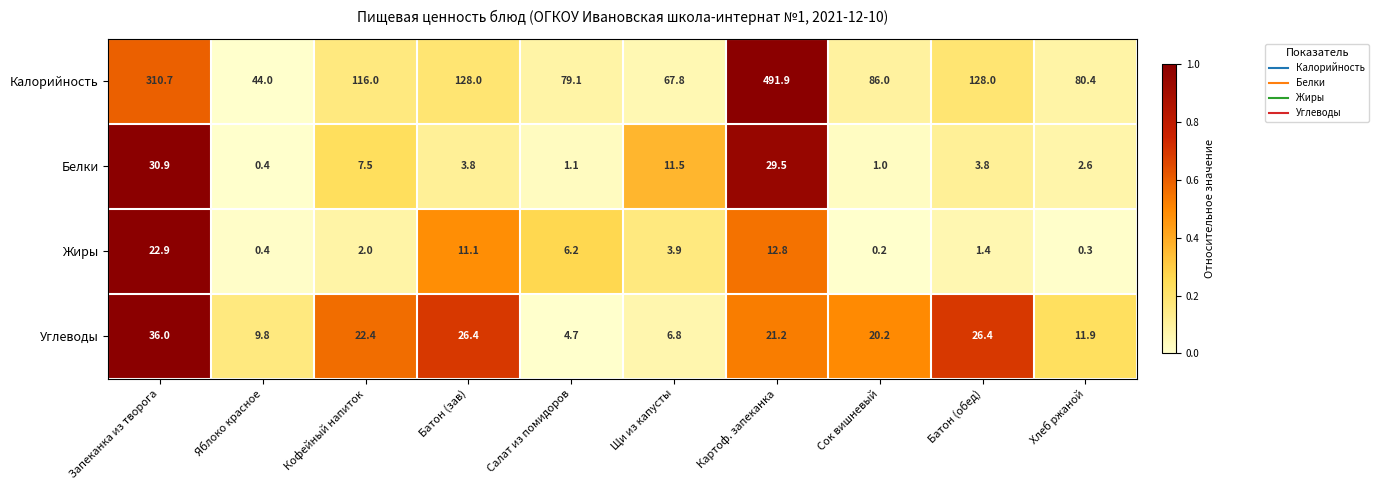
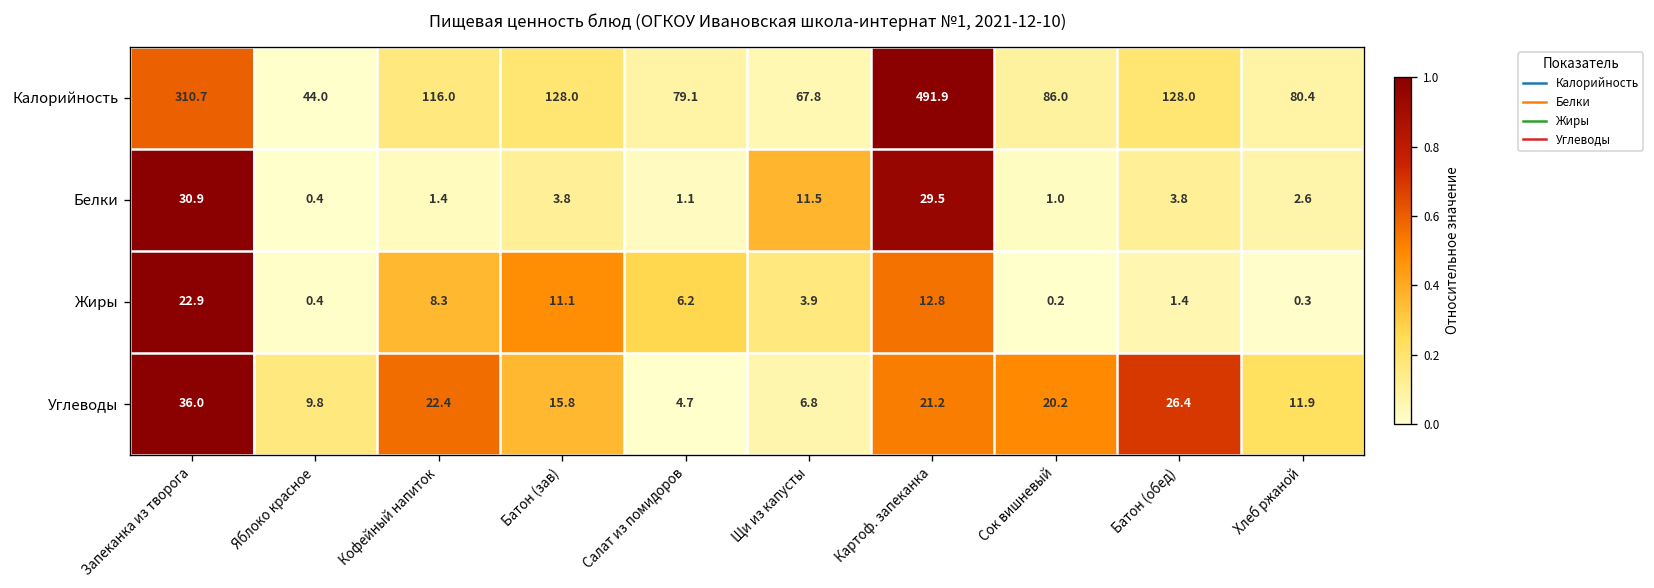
  {
    "Калорийность": {
      "Запеканка из творога": 310.7,
      "Яблоко красное": 44.0,
      "Кофейный напиток": 116.0,
      "Батон (зав)": 128.0,
      "Салат из помидоров": 79.1,
      "Щи из капусты": 67.8,
      "Картоф. запеканка": 491.9,
      "Сок вишневый": 86.0,
      "Батон (обед)": 128.0,
      "Хлеб ржаной": 80.4
    },
    "Белки": {
      "Запеканка из творога": 30.9,
      "Яблоко красное": 0.4,
-     "Кофейный напиток": 7.5,
+     "Кофейный напиток": 1.4,
      "Батон (зав)": 3.8,
      "Салат из помидоров": 1.1,
      "Щи из капусты": 11.5,
      "Картоф. запеканка": 29.5,
      "Сок вишневый": 1.0,
      "Батон (обед)": 3.8,
      "Хлеб ржаной": 2.6
    },
    "Жиры": {
      "Запеканка из творога": 22.9,
      "Яблоко красное": 0.4,
-     "Кофейный напиток": 2.0,
+     "Кофейный напиток": 8.3,
      "Батон (зав)": 11.1,
      "Салат из помидоров": 6.2,
      "Щи из капусты": 3.9,
      "Картоф. запеканка": 12.8,
      "Сок вишневый": 0.2,
      "Батон (обед)": 1.4,
      "Хлеб ржаной": 0.3
    },
    "Углеводы": {
      "Запеканка из творога": 36.0,
      "Яблоко красное": 9.8,
      "Кофейный напиток": 22.4,
-     "Батон (зав)": 26.4,
+     "Батон (зав)": 15.8,
      "Салат из помидоров": 4.7,
      "Щи из капусты": 6.8,
      "Картоф. запеканка": 21.2,
      "Сок вишневый": 20.2,
      "Батон (обед)": 26.4,
      "Хлеб ржаной": 11.9
    }
  }
